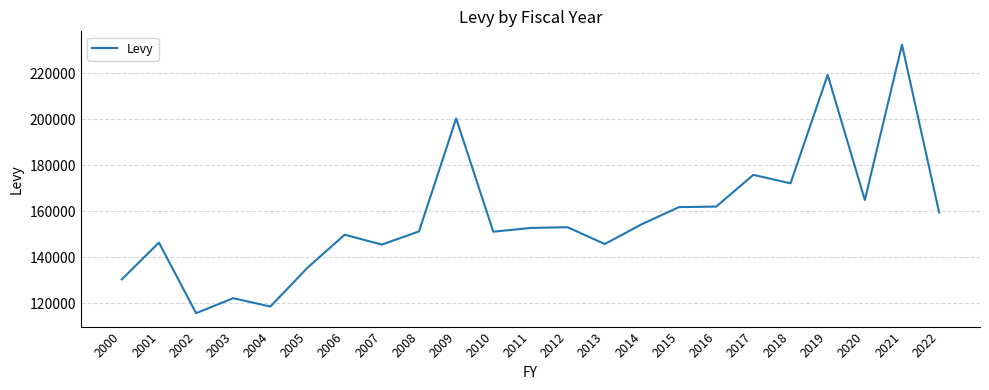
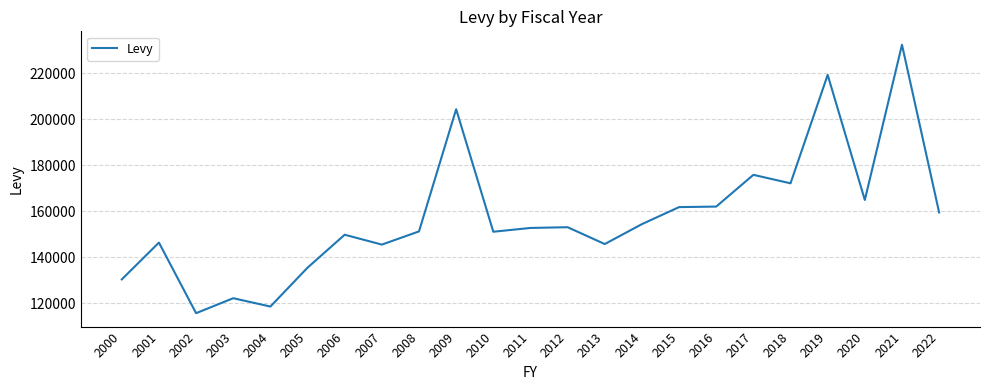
  {
    "2000": 130000,
    "2001": 146000,
    "2002": 116000,
    "2003": 122000,
    "2004": 118000,
    "2005": 135000,
    "2006": 150000,
    "2007": 145000,
    "2008": 151000,
-   "2009": 200000,
+   "2009": 204000,
    "2010": 151000,
    "2011": 153000,
    "2012": 153000,
    "2013": 146000,
    "2014": 154000,
    "2015": 162000,
    "2016": 162000,
    "2017": 176000,
    "2018": 172000,
    "2019": 219000,
    "2020": 165000,
    "2021": 232000,
    "2022": 159000
  }
